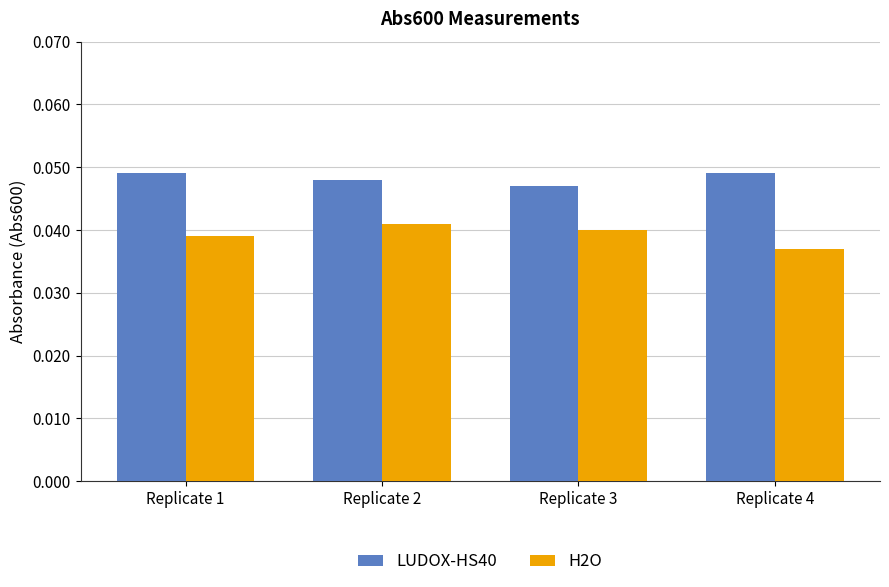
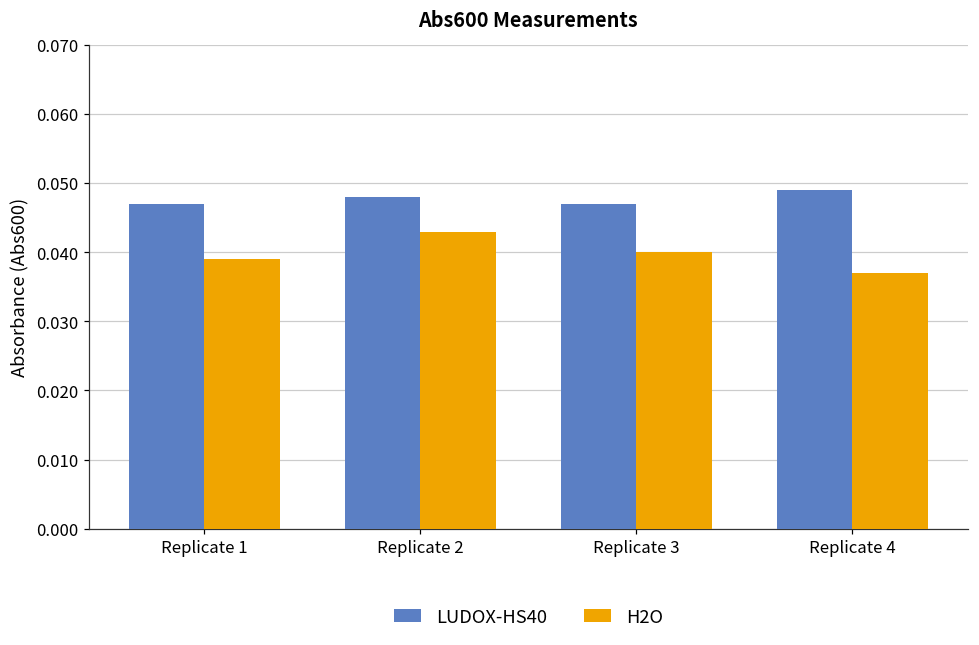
  {
    "LUDOX-HS40": {
-     "Replicate 1": 0.049,
+     "Replicate 1": 0.047,
      "Replicate 2": 0.048,
      "Replicate 3": 0.047,
      "Replicate 4": 0.049
    },
    "H2O": {
      "Replicate 1": 0.039,
-     "Replicate 2": 0.041,
+     "Replicate 2": 0.043,
      "Replicate 3": 0.040,
      "Replicate 4": 0.037
    }
  }
